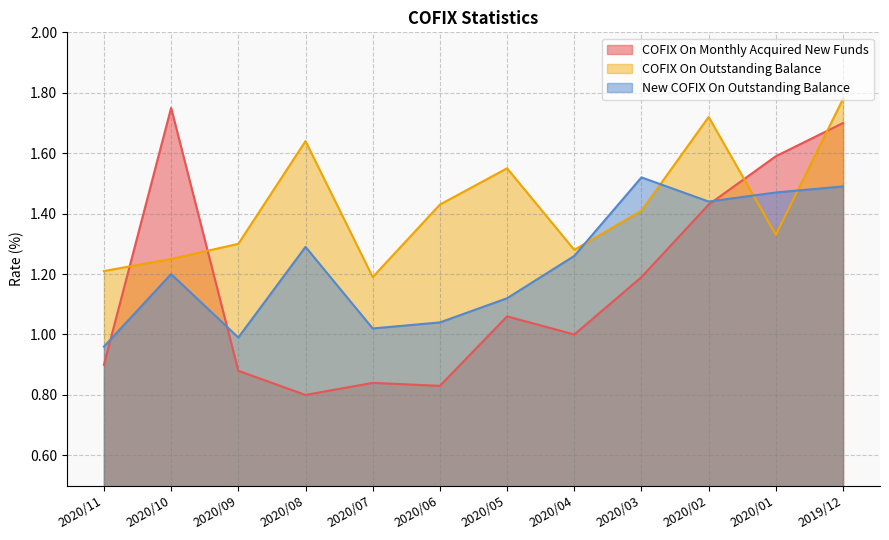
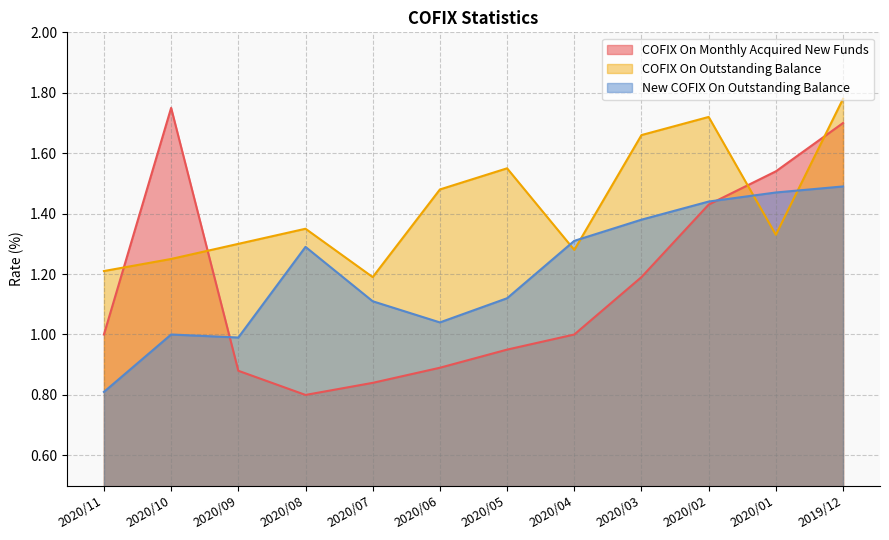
  {
    "COFIX On Monthly Acquired New Funds": {
-     "2020/11": 0.9,
+     "2020/11": 1.0,
      "2020/10": 1.75,
      "2020/09": 0.88,
      "2020/08": 0.80,
      "2020/07": 0.84,
-     "2020/06": 0.83,
-     "2020/05": 1.06,
+     "2020/06": 0.89,
+     "2020/05": 0.95,
      "2020/04": 1.00,
      "2020/03": 1.19,
      "2020/02": 1.43,
-     "2020/01": 1.59,
+     "2020/01": 1.54,
      "2019/12": 1.70
    },
    "COFIX On Outstanding Balance": {
      "2020/11": 1.21,
      "2020/10": 1.25,
      "2020/09": 1.30,
-     "2020/08": 1.64,
+     "2020/08": 1.35,
      "2020/07": 1.19,
-     "2020/06": 1.43,
+     "2020/06": 1.48,
      "2020/05": 1.55,
      "2020/04": 1.28,
-     "2020/03": 1.41,
+     "2020/03": 1.66,
      "2020/02": 1.72,
      "2020/01": 1.33
    },
    "New COFIX On Outstanding Balance": {
-     "2020/11": 0.96,
-     "2020/10": 1.2,
+     "2020/11": 0.81,
+     "2020/10": 1.0,
      "2020/09": 0.99,
      "2020/08": 1.29,
-     "2020/07": 1.02,
+     "2020/07": 1.11,
      "2020/06": 1.04,
      "2020/05": 1.12,
-     "2020/04": 1.26,
-     "2020/03": 1.52,
+     "2020/04": 1.31,
+     "2020/03": 1.38,
      "2020/02": 1.44,
      "2020/01": 1.47,
      "2019/12": 1.49
    }
  }
